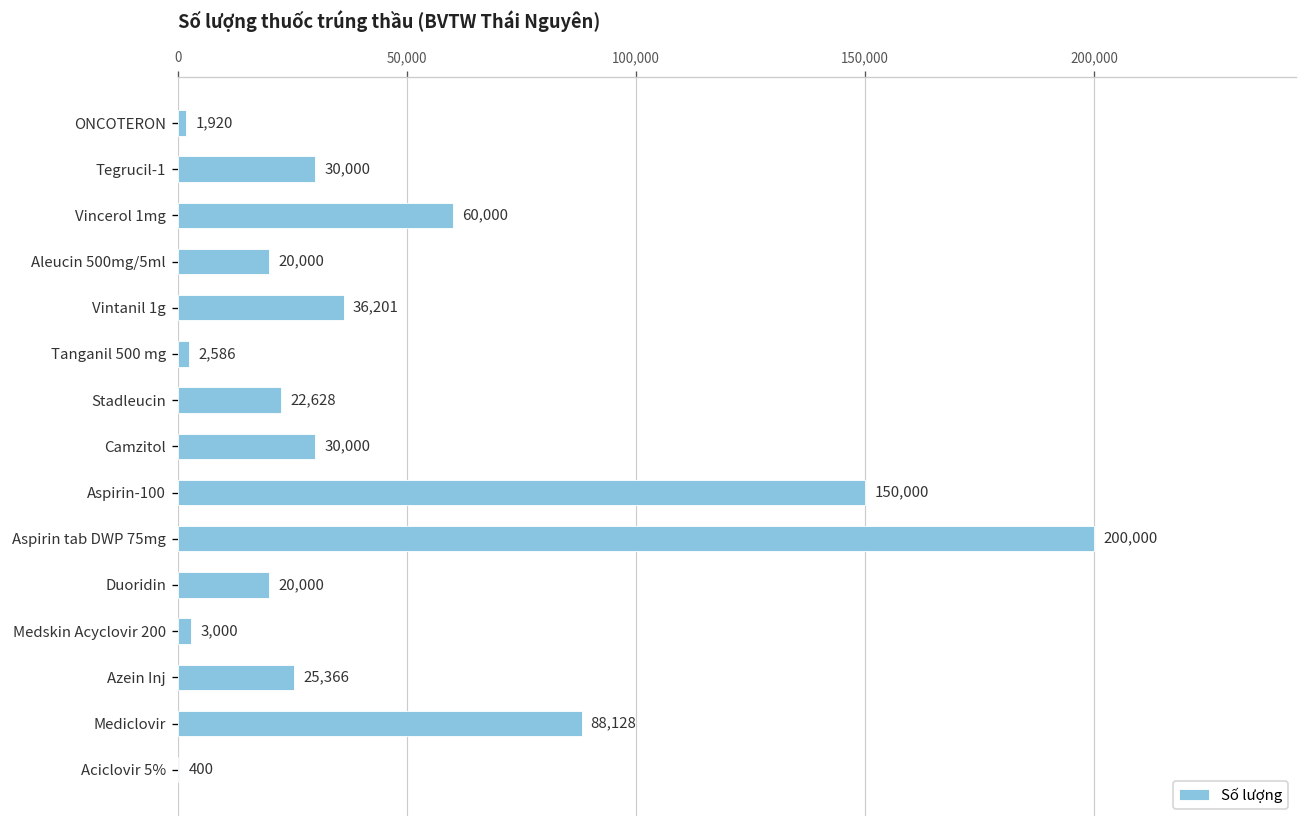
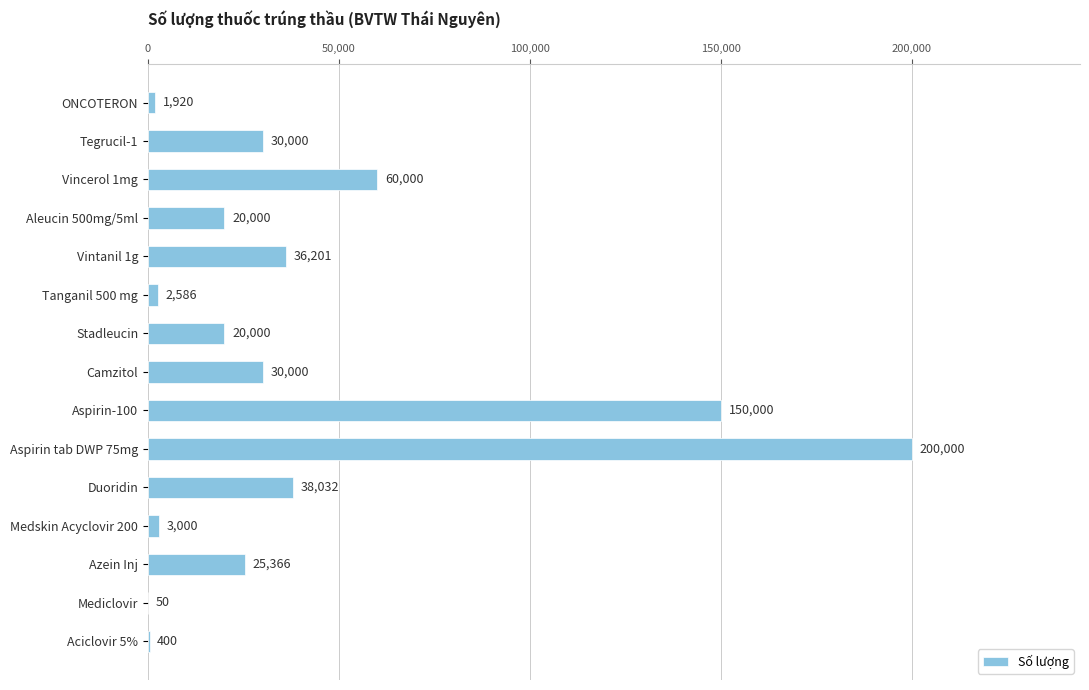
  {
    "ONCOTERON": "1,920",
    "Tegrucil-1": "30,000",
    "Vincerol 1mg": "60,000",
    "Aleucin 500mg/5ml": "20,000",
    "Vintanil 1g": "36,201",
    "Tanganil 500 mg": "2,586",
-   "Stadleucin": "22,628",
+   "Stadleucin": "20,000",
    "Camzitol": "30,000",
    "Aspirin-100": "150,000",
    "Aspirin tab DWP 75mg": "200,000",
-   "Duoridin": "20,000",
+   "Duoridin": "38,032",
    "Medskin Acyclovir 200": "3,000",
    "Azein Inj": "25,366",
-   "Mediclovir": "88,128",
+   "Mediclovir": "50",
    "Aciclovir 5%": "400"
  }
